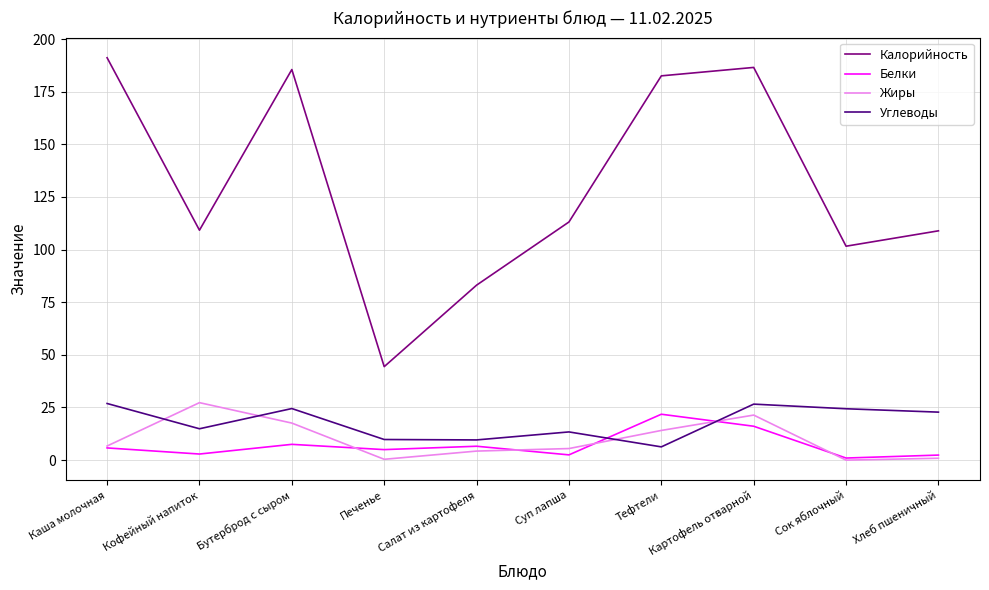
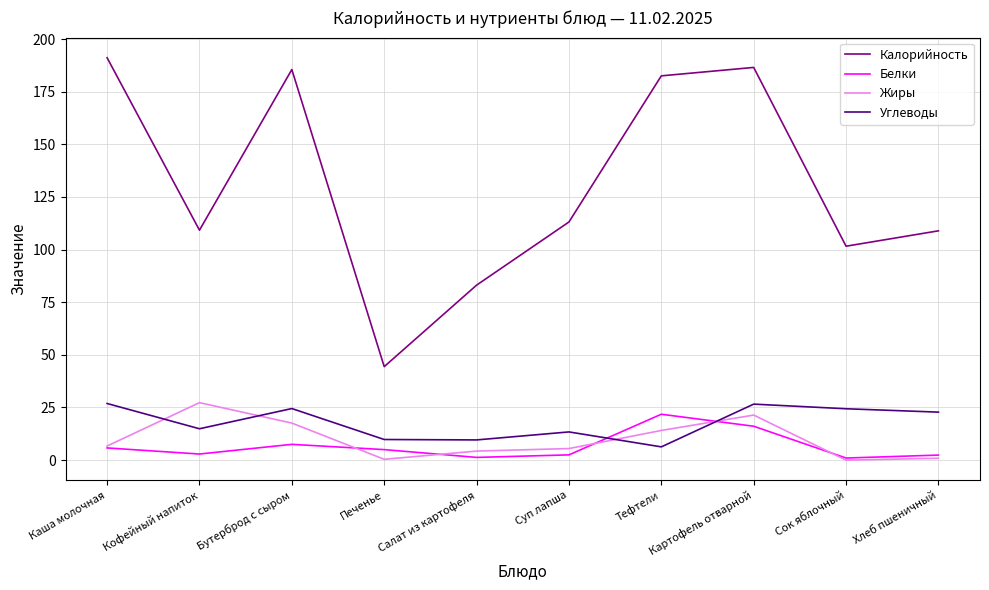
  {
    "Белки": {
      "Кофейный напиток": 3,
      "Бутерброд с сыром": 8,
      "Печенье": 5,
-     "Салат из картофеля": 7,
+     "Салат из картофеля": 1,
      "Суп лапша": 3,
      "Тефтели": 22,
      "Картофель отварной": 16,
      "Хлеб пшеничный": 2
    },
    "Жиры": {
      "Кофейный напиток": 27,
      "Бутерброд с сыром": 18,
      "Печенье": 0,
      "Салат из картофеля": 4,
      "Суп лапша": 6,
      "Тефтели": 14,
      "Картофель отварной": 21,
      "Хлеб пшеничный": 1
    }
  }
